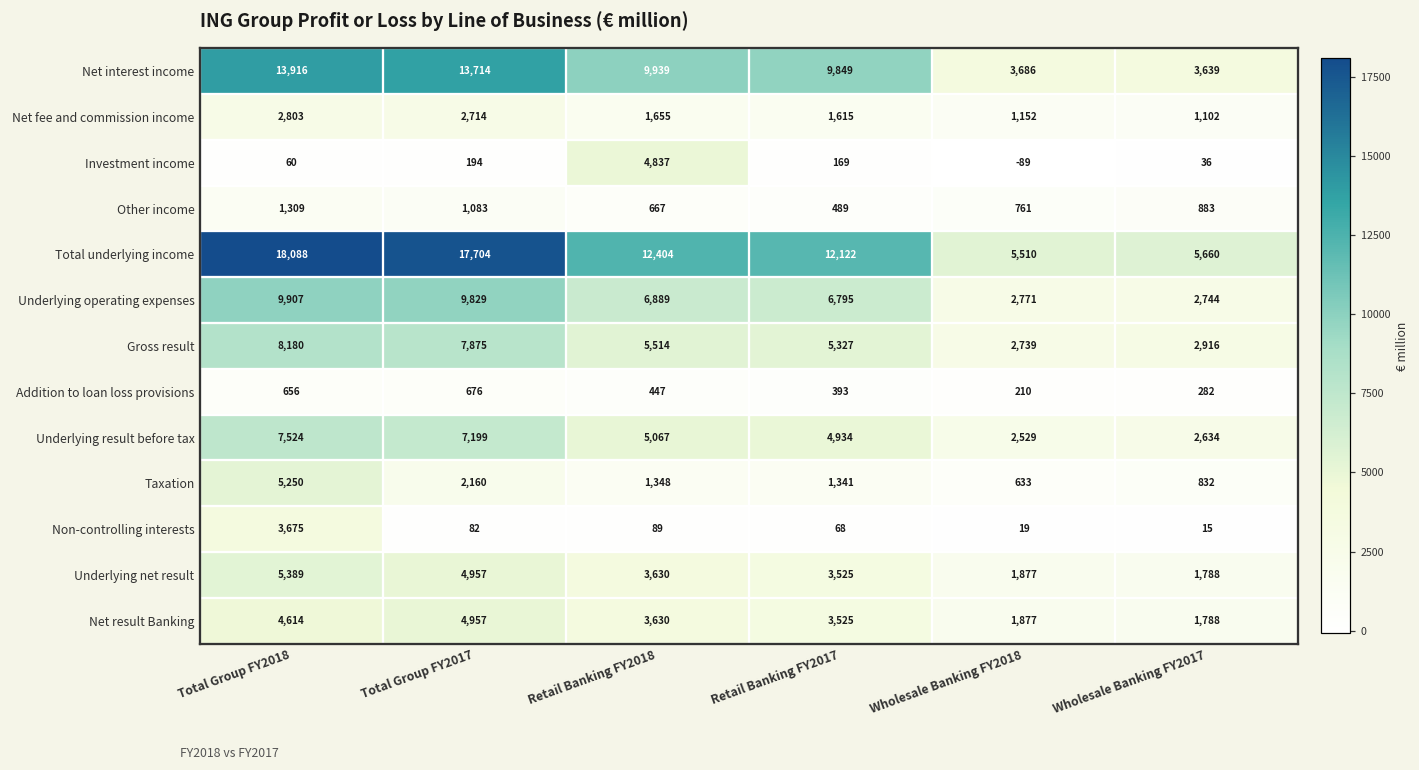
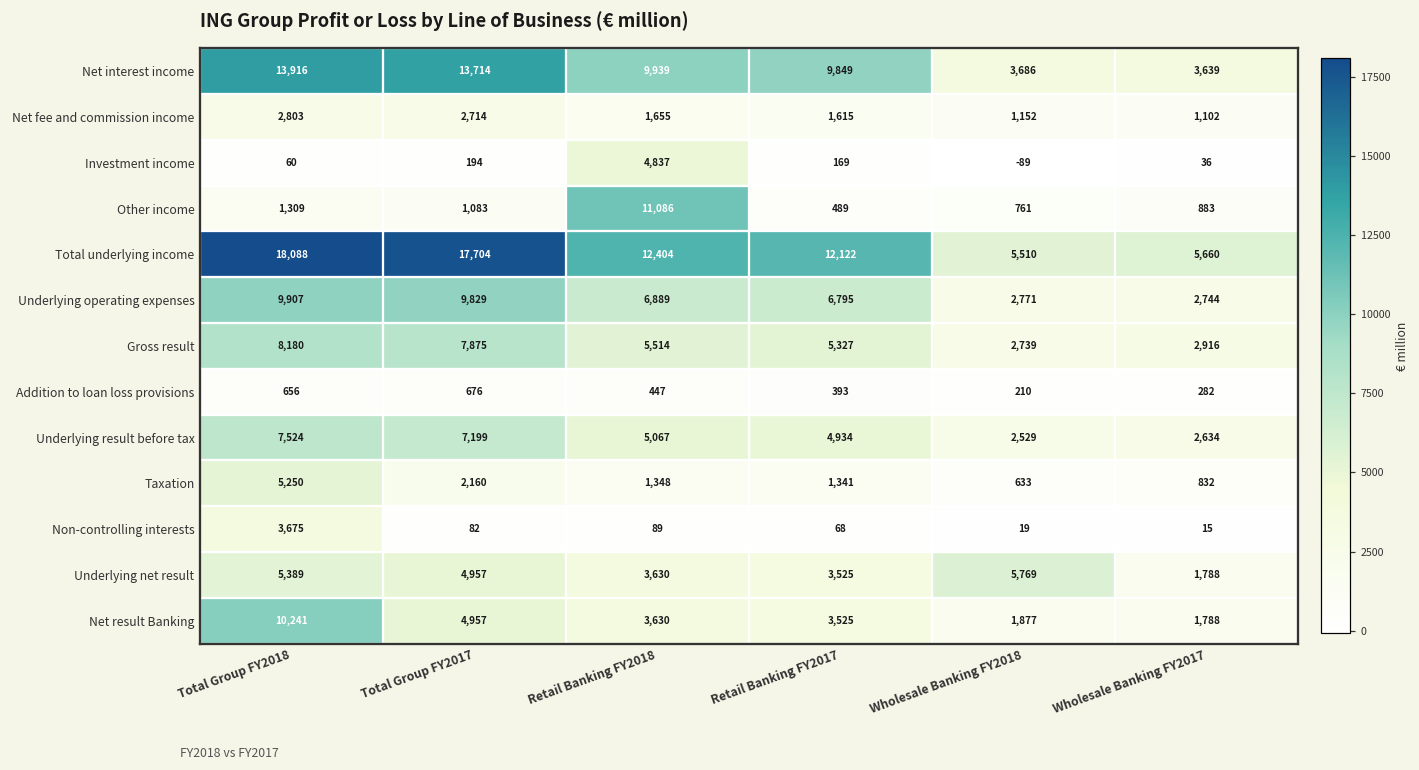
  {
    "Net interest income": {
      "Total Group FY2018": "13,916",
      "Total Group FY2017": "13,714",
      "Retail Banking FY2018": "9,939",
      "Retail Banking FY2017": "9,849",
      "Wholesale Banking FY2018": "3,686",
      "Wholesale Banking FY2017": "3,639"
    },
    "Net fee and commission income": {
      "Total Group FY2018": "2,803",
      "Total Group FY2017": "2,714",
      "Retail Banking FY2018": "1,655",
      "Retail Banking FY2017": "1,615",
      "Wholesale Banking FY2018": "1,152",
      "Wholesale Banking FY2017": "1,102"
    },
    "Investment income": {
      "Total Group FY2018": "60",
      "Total Group FY2017": "194",
      "Retail Banking FY2018": "4,837",
      "Retail Banking FY2017": "169",
      "Wholesale Banking FY2018": "-89",
      "Wholesale Banking FY2017": "36"
    },
    "Other income": {
      "Total Group FY2018": "1,309",
      "Total Group FY2017": "1,083",
-     "Retail Banking FY2018": "667",
+     "Retail Banking FY2018": "11,086",
      "Retail Banking FY2017": "489",
      "Wholesale Banking FY2018": "761",
      "Wholesale Banking FY2017": "883"
    },
    "Total underlying income": {
      "Total Group FY2018": "18,088",
      "Total Group FY2017": "17,704",
      "Retail Banking FY2018": "12,404",
      "Retail Banking FY2017": "12,122",
      "Wholesale Banking FY2018": "5,510",
      "Wholesale Banking FY2017": "5,660"
    },
    "Underlying operating expenses": {
      "Total Group FY2018": "9,907",
      "Total Group FY2017": "9,829",
      "Retail Banking FY2018": "6,889",
      "Retail Banking FY2017": "6,795",
      "Wholesale Banking FY2018": "2,771",
      "Wholesale Banking FY2017": "2,744"
    },
    "Gross result": {
      "Total Group FY2018": "8,180",
      "Total Group FY2017": "7,875",
      "Retail Banking FY2018": "5,514",
      "Retail Banking FY2017": "5,327",
      "Wholesale Banking FY2018": "2,739",
      "Wholesale Banking FY2017": "2,916"
    },
    "Addition to loan loss provisions": {
      "Total Group FY2018": "656",
      "Total Group FY2017": "676",
      "Retail Banking FY2018": "447",
      "Retail Banking FY2017": "393",
      "Wholesale Banking FY2018": "210",
      "Wholesale Banking FY2017": "282"
    },
    "Underlying result before tax": {
      "Total Group FY2018": "7,524",
      "Total Group FY2017": "7,199",
      "Retail Banking FY2018": "5,067",
      "Retail Banking FY2017": "4,934",
      "Wholesale Banking FY2018": "2,529",
      "Wholesale Banking FY2017": "2,634"
    },
    "Taxation": {
      "Total Group FY2018": "5,250",
      "Total Group FY2017": "2,160",
      "Retail Banking FY2018": "1,348",
      "Retail Banking FY2017": "1,341",
      "Wholesale Banking FY2018": "633",
      "Wholesale Banking FY2017": "832"
    },
    "Non-controlling interests": {
      "Total Group FY2018": "3,675",
      "Total Group FY2017": "82",
      "Retail Banking FY2018": "89",
      "Retail Banking FY2017": "68",
      "Wholesale Banking FY2018": "19",
      "Wholesale Banking FY2017": "15"
    },
    "Underlying net result": {
      "Total Group FY2018": "5,389",
      "Total Group FY2017": "4,957",
      "Retail Banking FY2018": "3,630",
      "Retail Banking FY2017": "3,525",
-     "Wholesale Banking FY2018": "1,877",
+     "Wholesale Banking FY2018": "5,769",
      "Wholesale Banking FY2017": "1,788"
    },
    "Net result Banking": {
-     "Total Group FY2018": "4,614",
+     "Total Group FY2018": "10,241",
      "Total Group FY2017": "4,957",
      "Retail Banking FY2018": "3,630",
      "Retail Banking FY2017": "3,525",
      "Wholesale Banking FY2018": "1,877",
      "Wholesale Banking FY2017": "1,788"
    }
  }
